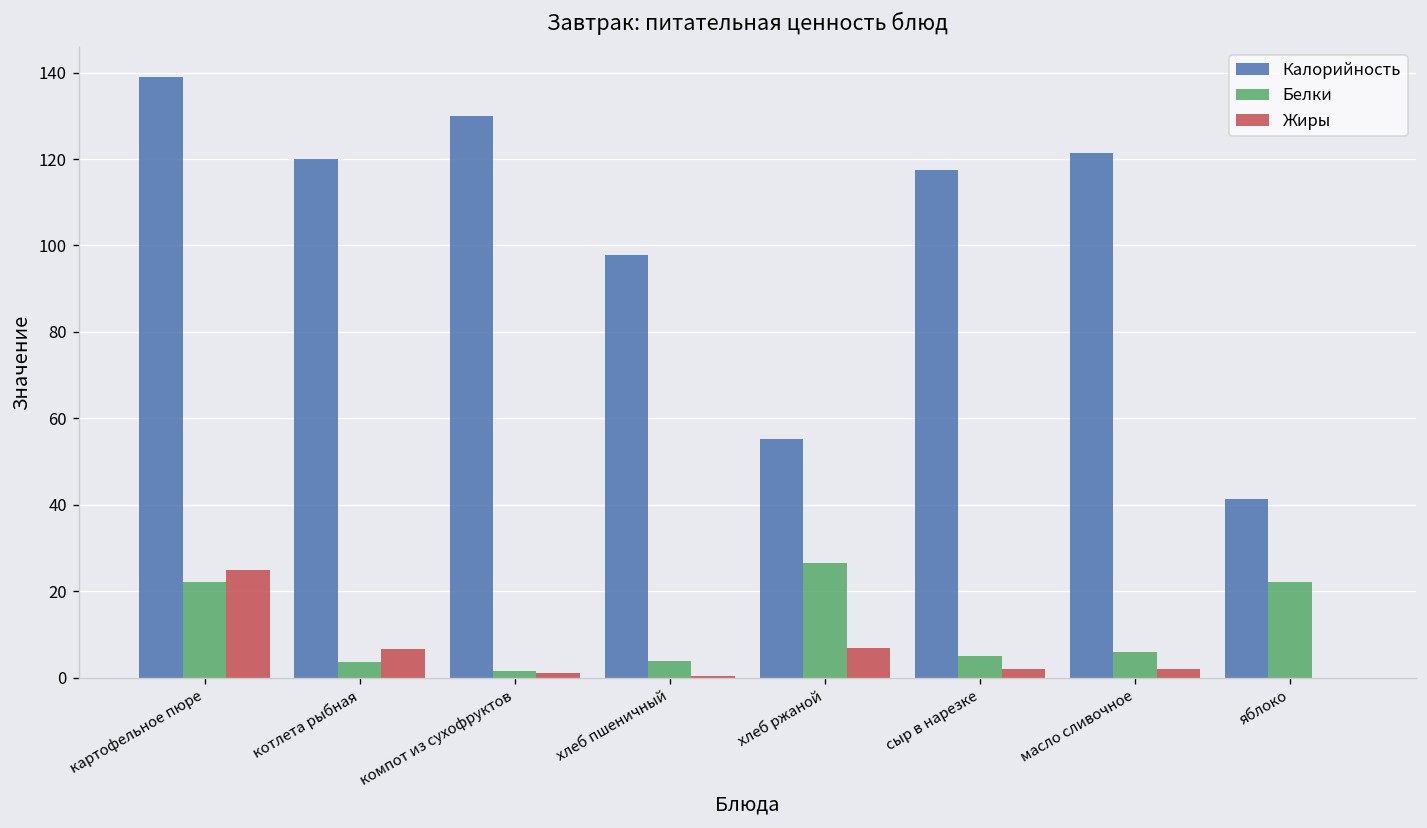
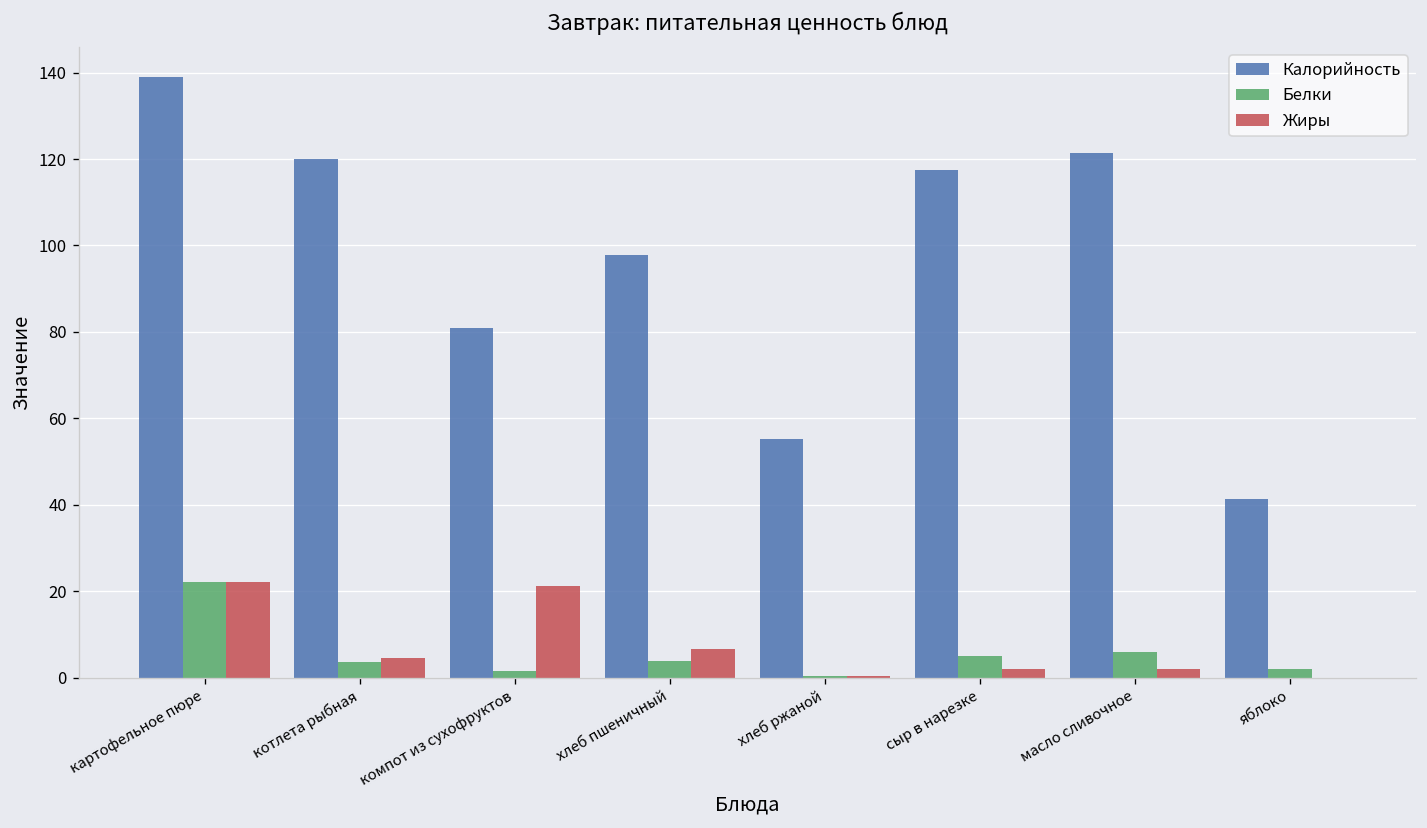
  {
    "Калорийность": {
      "картофельное пюре": 139,
      "котлета рыбная": 120,
-     "компот из сухофруктов": 130,
+     "компот из сухофруктов": 81,
      "хлеб пшеничный": 98,
      "хлеб ржаной": 55,
      "сыр в нарезке": 117,
      "масло сливочное": 122,
      "яблоко": 41
    },
    "Белки": {
      "картофельное пюре": 22,
      "котлета рыбная": 4,
      "компот из сухофруктов": 2,
      "хлеб пшеничный": 4,
-     "хлеб ржаной": 27,
+     "хлеб ржаной": 0,
      "сыр в нарезке": 5,
      "масло сливочное": 6,
-     "яблоко": 22
+     "яблоко": 2
    },
    "Жиры": {
-     "картофельное пюре": 25,
-     "котлета рыбная": 7,
-     "компот из сухофруктов": 1,
-     "хлеб пшеничный": 0,
-     "хлеб ржаной": 7,
+     "картофельное пюре": 22,
+     "котлета рыбная": 4,
+     "компот из сухофруктов": 21,
+     "хлеб пшеничный": 7,
+     "хлеб ржаной": 0,
      "сыр в нарезке": 2,
      "масло сливочное": 2,
      "яблоко": 0
    }
  }
